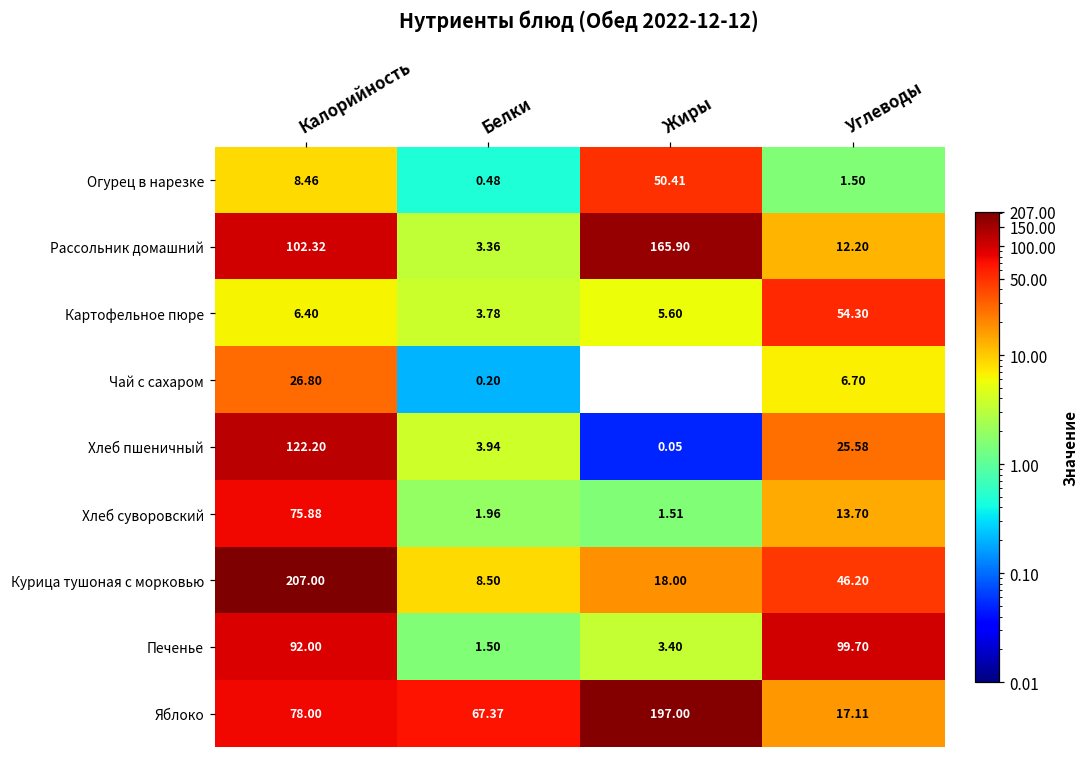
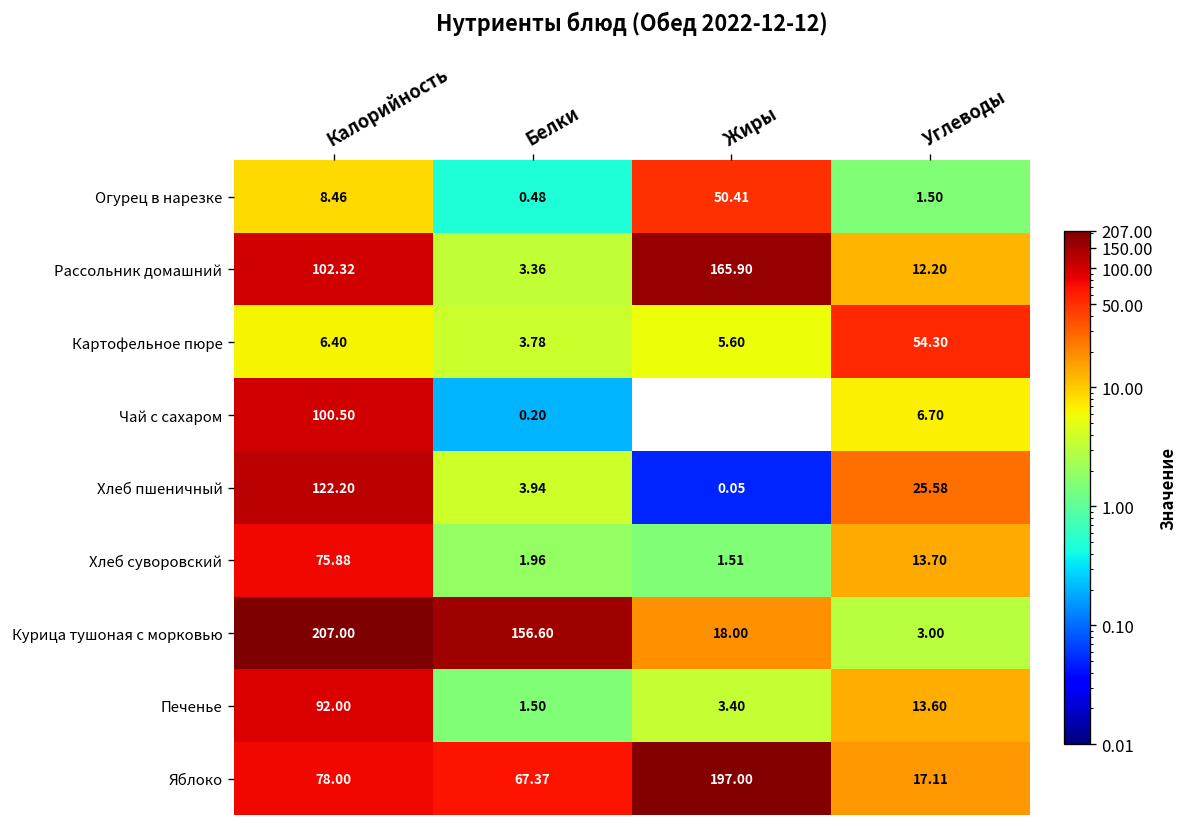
  {
    "Огурец в нарезке": {
      "Калорийность": 8.46,
      "Белки": 0.48,
      "Жиры": 50.41,
      "Углеводы": 1.50
    },
    "Рассольник домашний": {
      "Калорийность": 102.32,
      "Белки": 3.36,
      "Жиры": 165.90,
      "Углеводы": 12.20
    },
    "Картофельное пюре": {
      "Калорийность": 6.40,
      "Белки": 3.78,
      "Жиры": 5.60,
      "Углеводы": 54.30
    },
    "Чай с сахаром": {
-     "Калорийность": 26.80,
+     "Калорийность": 100.50,
      "Белки": 0.20,
      "Углеводы": 6.70
    },
    "Хлеб пшеничный": {
      "Калорийность": 122.20,
      "Белки": 3.94,
      "Жиры": 0.05,
      "Углеводы": 25.58
    },
    "Хлеб суворовский": {
      "Калорийность": 75.88,
      "Белки": 1.96,
      "Жиры": 1.51,
      "Углеводы": 13.70
    },
    "Курица тушоная с морковью": {
      "Калорийность": 207.00,
-     "Белки": 8.50,
+     "Белки": 156.60,
      "Жиры": 18.00,
-     "Углеводы": 46.20
+     "Углеводы": 3.00
    },
    "Печенье": {
      "Калорийность": 92.00,
      "Белки": 1.50,
      "Жиры": 3.40,
-     "Углеводы": 99.70
+     "Углеводы": 13.60
    },
    "Яблоко": {
      "Калорийность": 78.00,
      "Белки": 67.37,
      "Жиры": 197.00,
      "Углеводы": 17.11
    }
  }
